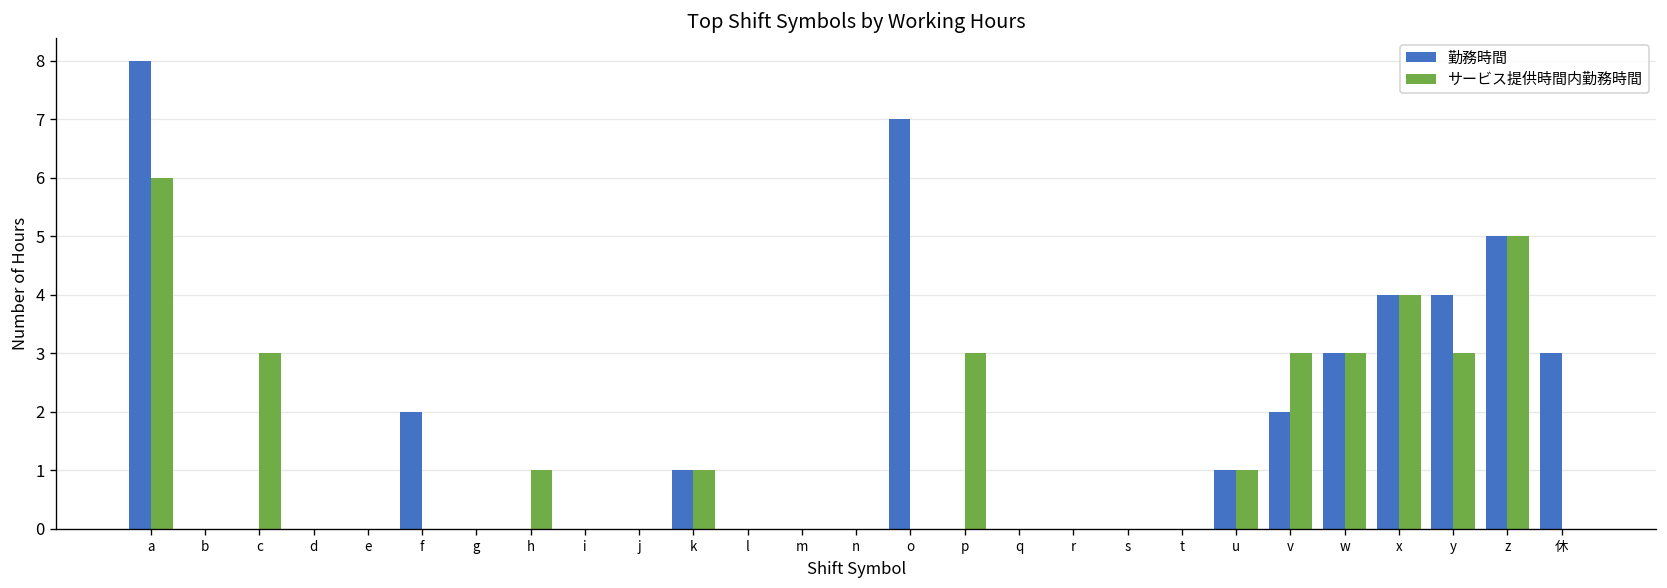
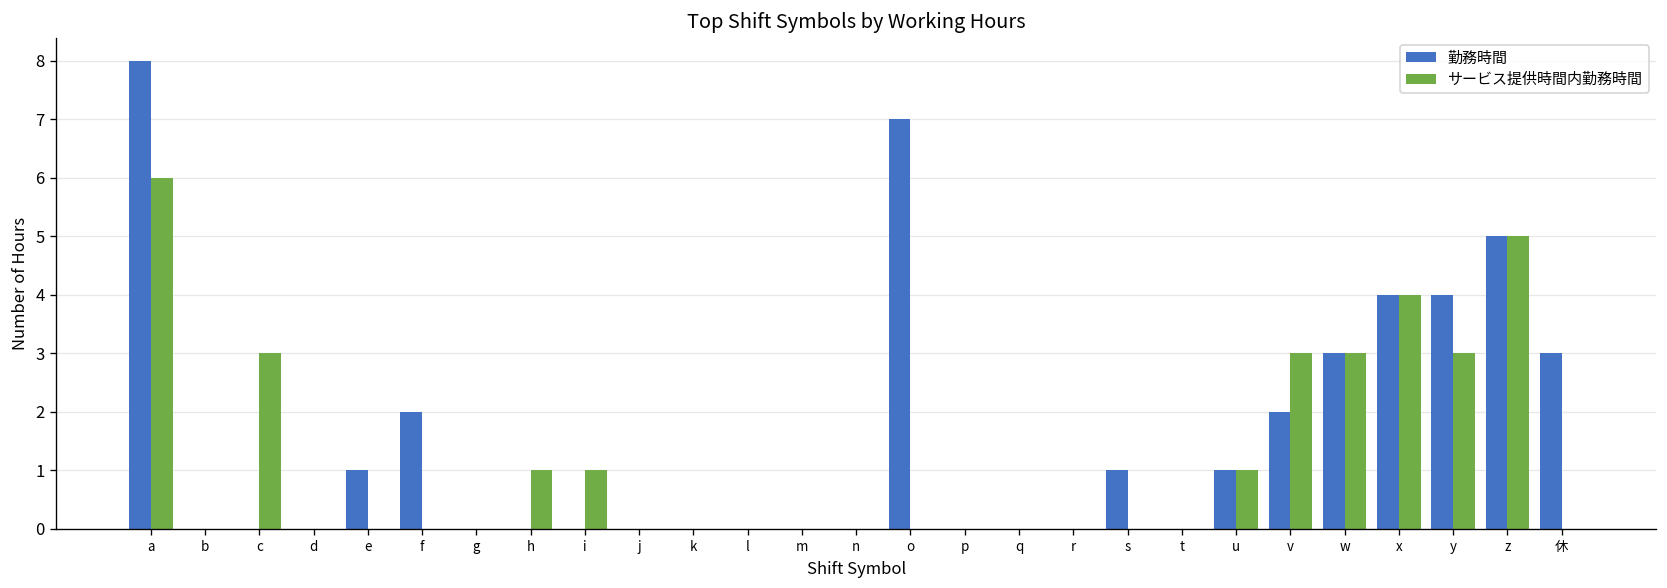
  {
    "勤務時間": {
      "a": 8,
      "b": 0,
      "c": 0,
      "d": 0,
-     "e": 0,
+     "e": 1,
      "f": 2,
      "g": 0,
      "h": 0,
      "i": 0,
      "j": 0,
-     "k": 1,
+     "k": 0,
      "l": 0,
      "m": 0,
      "n": 0,
      "o": 7,
      "p": 0,
      "q": 0,
      "r": 0,
-     "s": 0,
+     "s": 1,
      "t": 0,
      "u": 1,
      "v": 2,
      "w": 3,
      "x": 4,
      "y": 4,
      "z": 5,
      "休": 3
    },
    "サービス提供時間内勤務時間": {
      "a": 6,
      "b": 0,
      "c": 3,
      "d": 0,
      "e": 0,
      "f": 0,
      "g": 0,
      "h": 1,
-     "i": 0,
+     "i": 1,
      "j": 0,
-     "k": 1,
+     "k": 0,
      "l": 0,
      "m": 0,
      "n": 0,
      "o": 0,
-     "p": 3,
+     "p": 0,
      "q": 0,
      "r": 0,
      "s": 0,
      "t": 0,
      "u": 1,
      "v": 3,
      "w": 3,
      "x": 4,
      "y": 3,
      "z": 5,
      "休": 0
    }
  }
